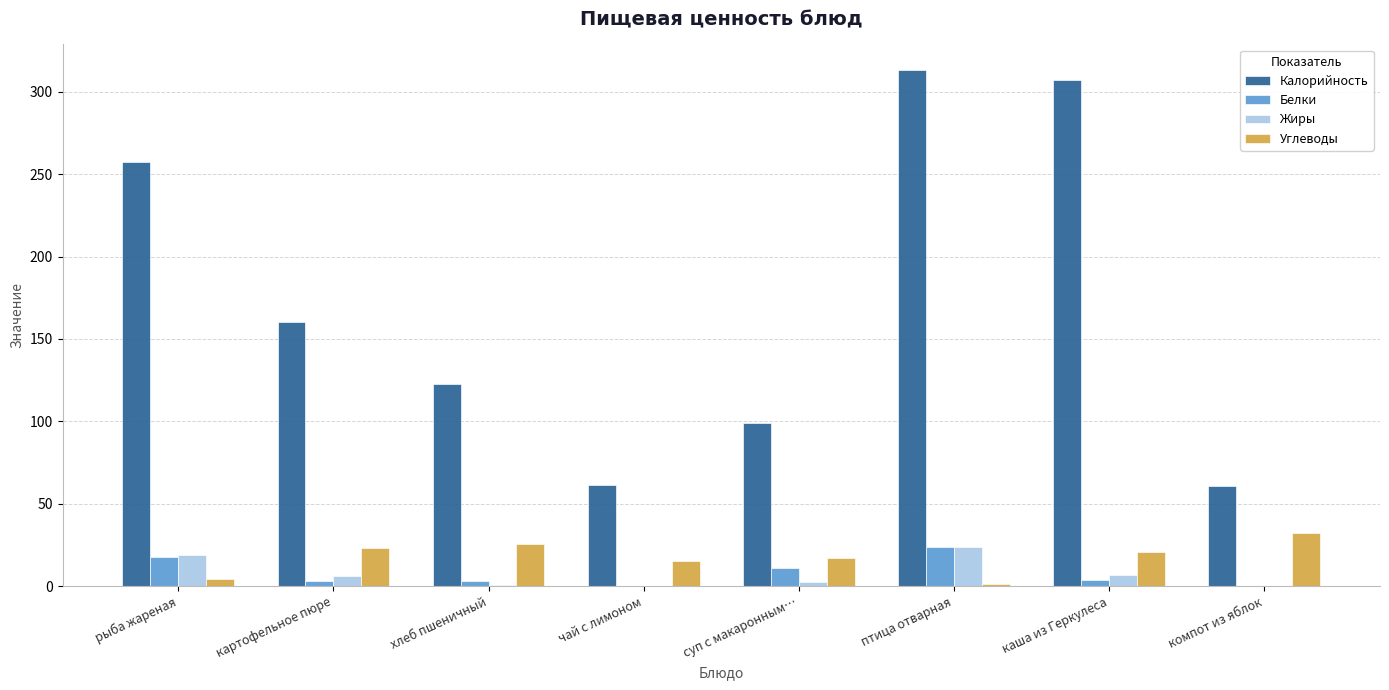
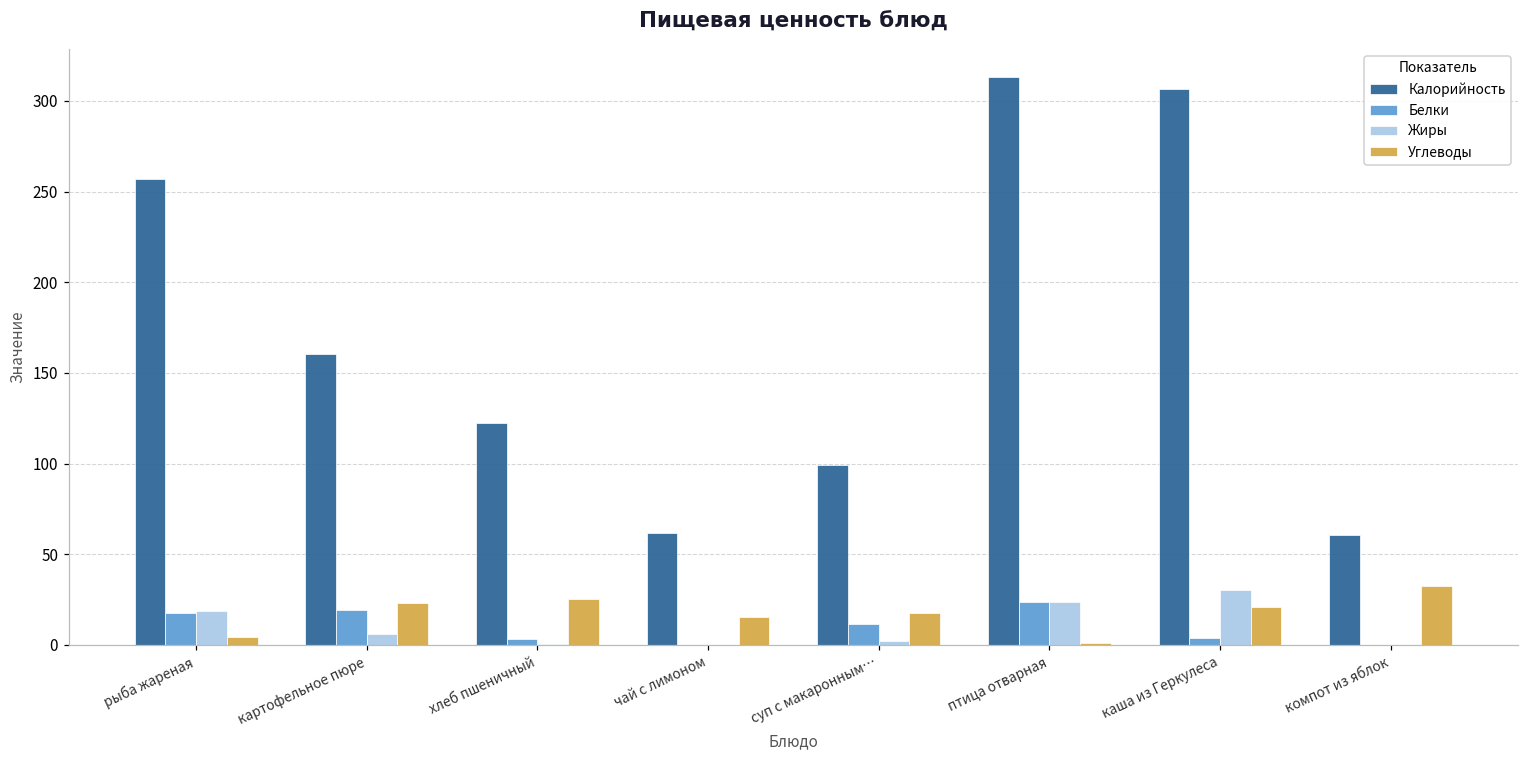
  {
    "Калорийность": {
      "рыба жареная": 257,
      "картофельное пюре": 160,
      "хлеб пшеничный": 123,
      "чай с лимоном": 62,
      "суп с макаронным…": 99,
      "птица отварная": 313,
      "каша из Геркулеса": 307,
      "компот из яблок": 61
    },
    "Белки": {
      "рыба жареная": 18,
-     "картофельное пюре": 3,
+     "картофельное пюре": 19,
      "хлеб пшеничный": 3,
      "суп с макаронным…": 11,
      "птица отварная": 24,
      "каша из Геркулеса": 4
    },
    "Жиры": {
      "рыба жареная": 19,
      "картофельное пюре": 6,
      "суп с макаронным…": 2,
      "птица отварная": 24,
-     "каша из Геркулеса": 7,
+     "каша из Геркулеса": 30,
      "компот из яблок": 0
    },
    "Углеводы": {
      "рыба жареная": 5,
      "картофельное пюре": 23,
      "хлеб пшеничный": 25,
      "чай с лимоном": 15,
      "суп с макаронным…": 17,
      "каша из Геркулеса": 21,
      "компот из яблок": 32
    }
  }
